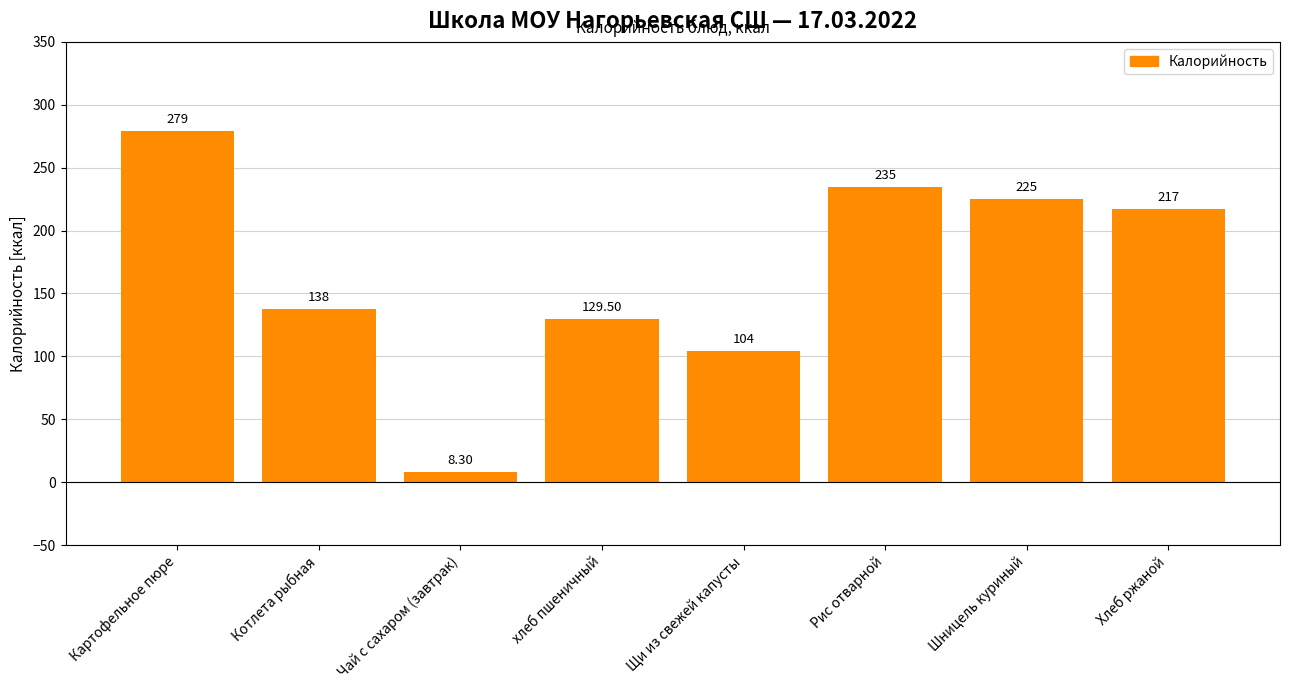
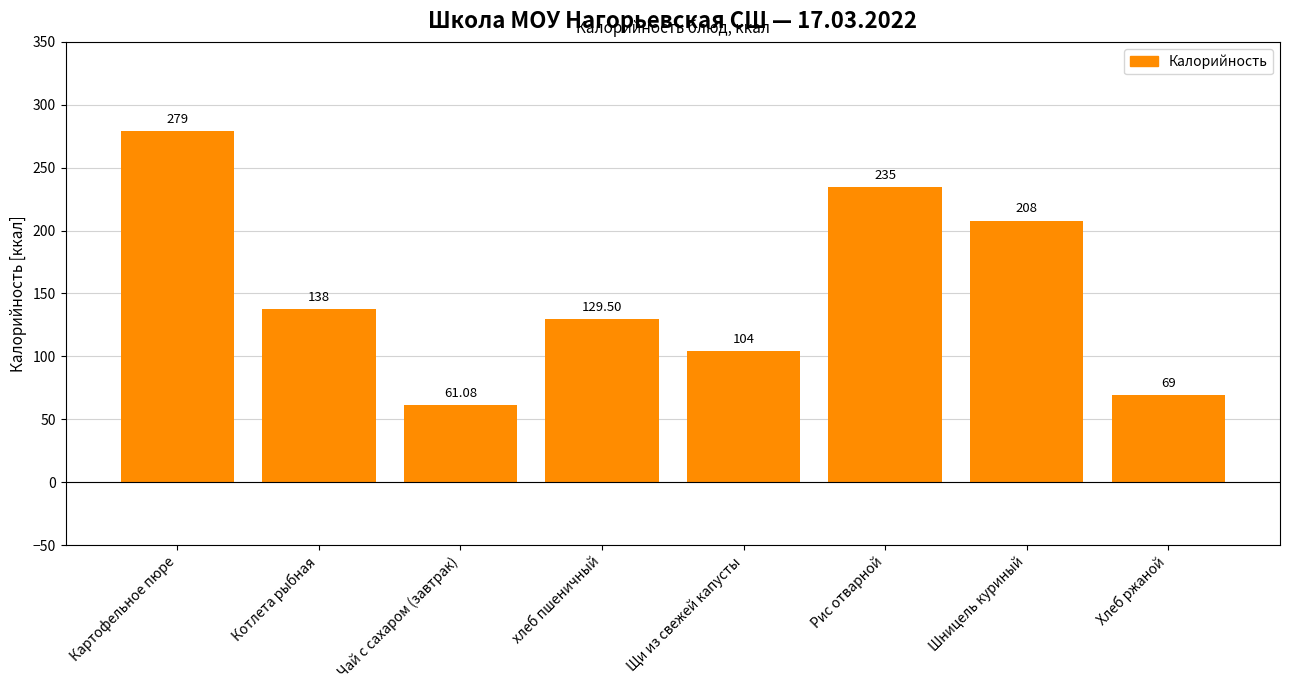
  {
    "Картофельное пюре": 279,
    "Котлета рыбная": 138,
-   "Чай с сахаром (завтрак)": 8.30,
+   "Чай с сахаром (завтрак)": 61.08,
    "хлеб пшеничный": 129.50,
    "Щи из свежей капусты": 104,
    "Рис отварной": 235,
-   "Шницель куриный": 225,
-   "Хлеб ржаной": 217
+   "Шницель куриный": 208,
+   "Хлеб ржаной": 69
  }
